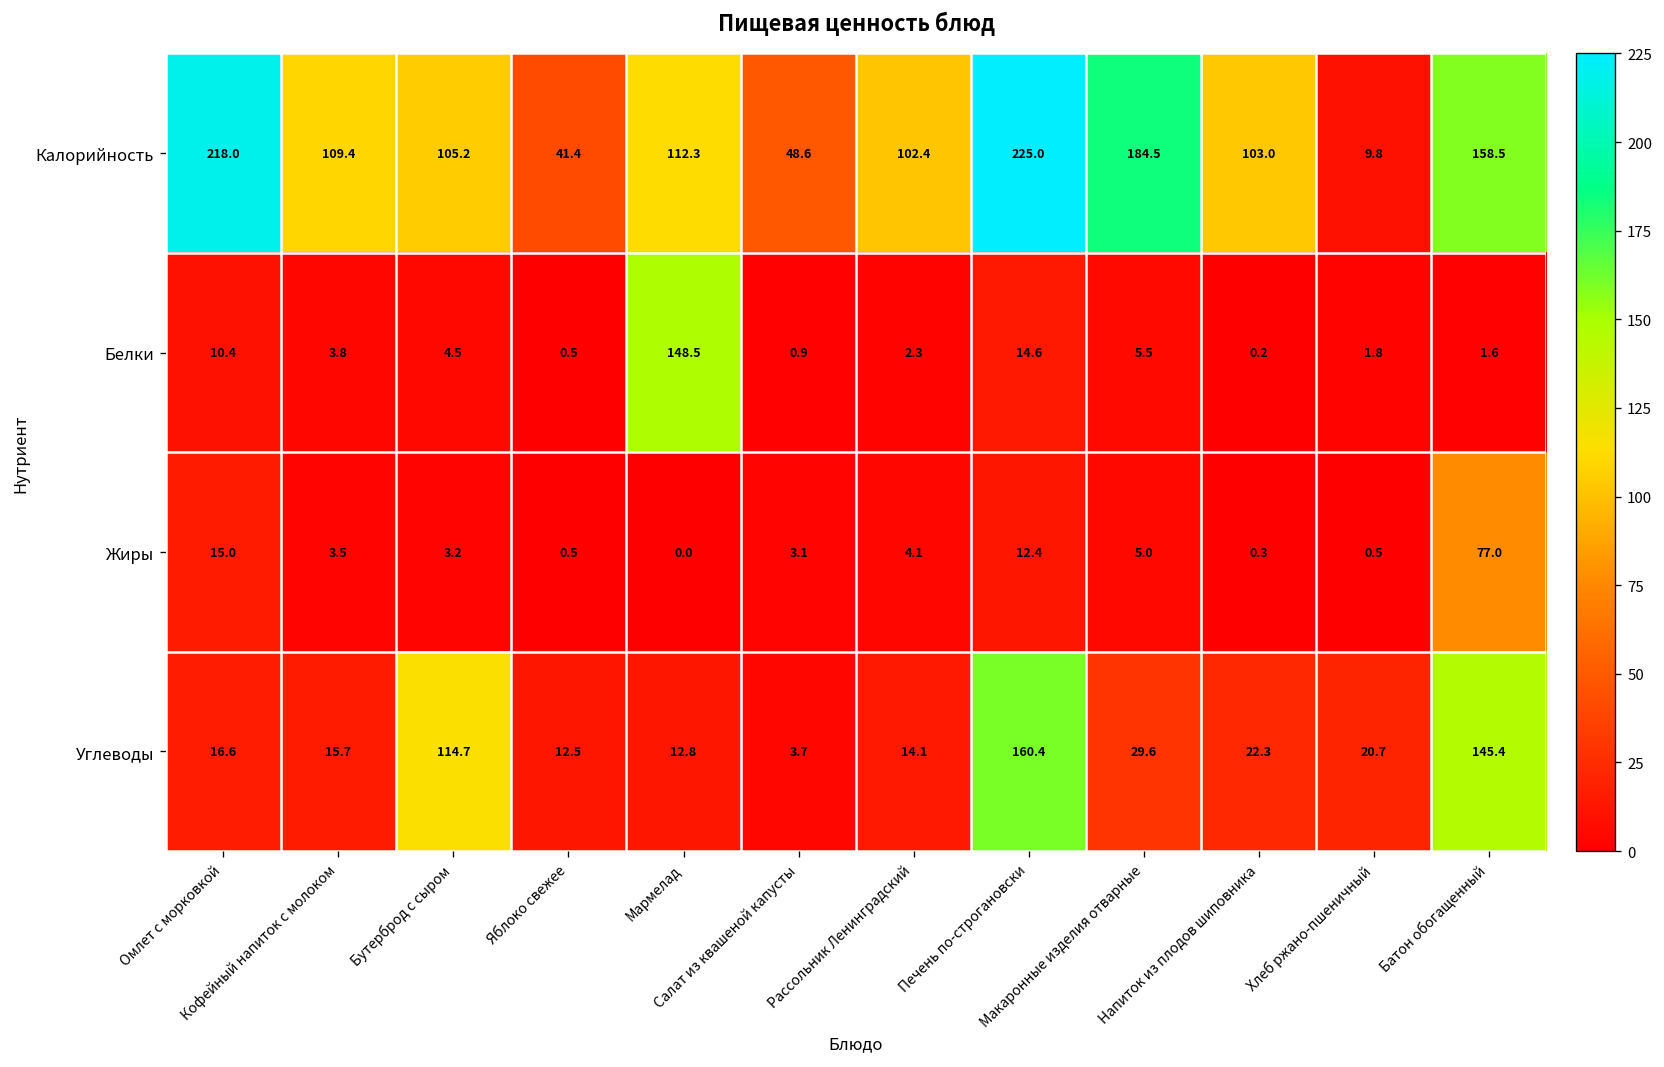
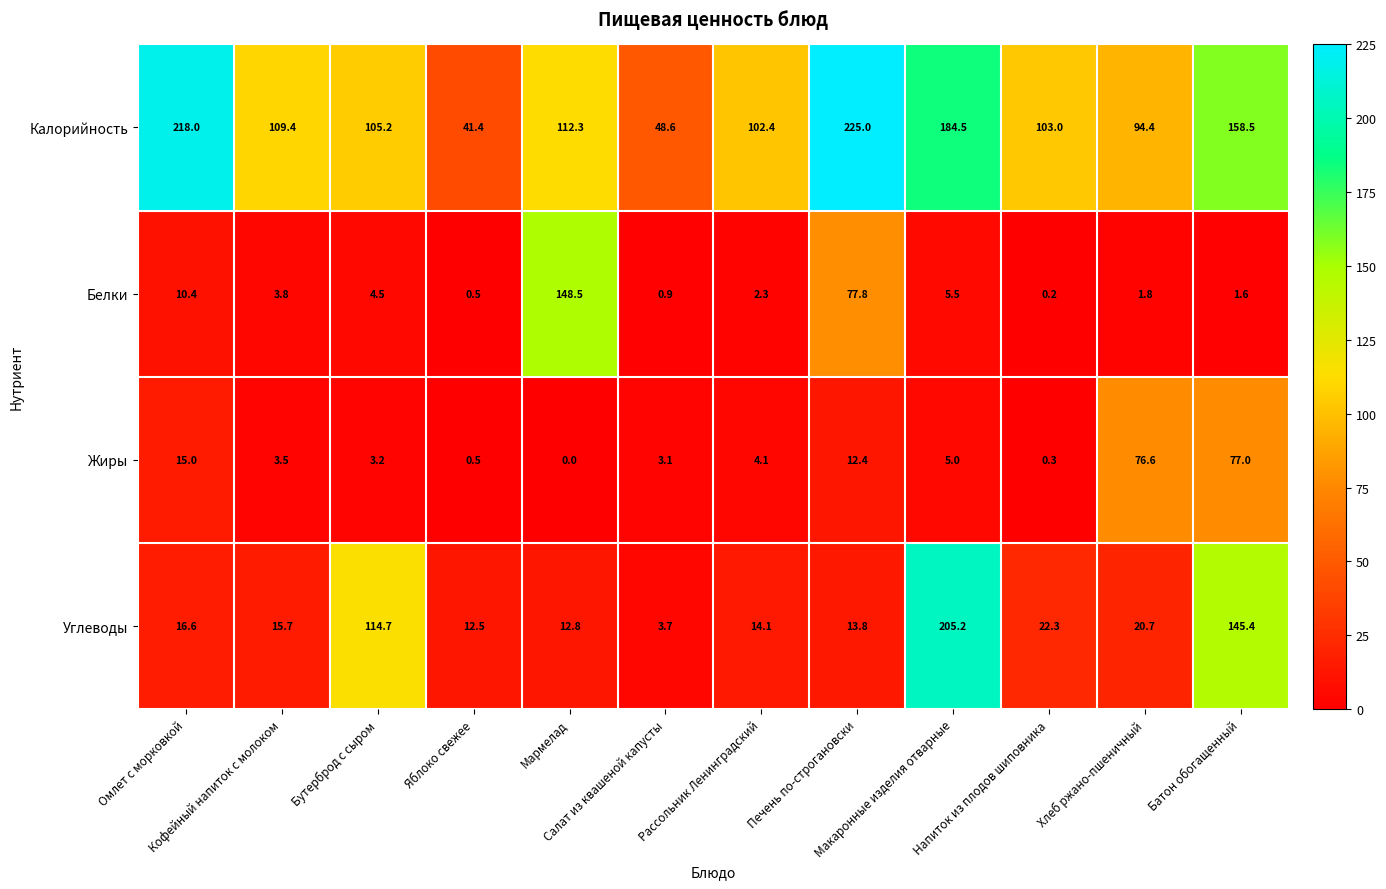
  {
    "Калорийность": {
      "Омлет с морковкой": 218.0,
      "Кофейный напиток с молоком": 109.4,
      "Бутерброд с сыром": 105.2,
      "Яблоко свежее": 41.4,
      "Мармелад": 112.3,
      "Салат из квашеной капусты": 48.6,
      "Рассольник Ленинградский": 102.4,
      "Печень по-строгановски": 225.0,
      "Макаронные изделия отварные": 184.5,
      "Напиток из плодов шиповника": 103.0,
-     "Хлеб ржано-пшеничный": 9.8,
+     "Хлеб ржано-пшеничный": 94.4,
      "Батон обогащенный": 158.5
    },
    "Белки": {
      "Омлет с морковкой": 10.4,
      "Кофейный напиток с молоком": 3.8,
      "Бутерброд с сыром": 4.5,
      "Яблоко свежее": 0.5,
      "Мармелад": 148.5,
      "Салат из квашеной капусты": 0.9,
      "Рассольник Ленинградский": 2.3,
-     "Печень по-строгановски": 14.6,
+     "Печень по-строгановски": 77.8,
      "Макаронные изделия отварные": 5.5,
      "Напиток из плодов шиповника": 0.2,
      "Хлеб ржано-пшеничный": 1.8,
      "Батон обогащенный": 1.6
    },
    "Жиры": {
      "Омлет с морковкой": 15.0,
      "Кофейный напиток с молоком": 3.5,
      "Бутерброд с сыром": 3.2,
      "Яблоко свежее": 0.5,
      "Мармелад": 0.0,
      "Салат из квашеной капусты": 3.1,
      "Рассольник Ленинградский": 4.1,
      "Печень по-строгановски": 12.4,
      "Макаронные изделия отварные": 5.0,
      "Напиток из плодов шиповника": 0.3,
-     "Хлеб ржано-пшеничный": 0.5,
+     "Хлеб ржано-пшеничный": 76.6,
      "Батон обогащенный": 77.0
    },
    "Углеводы": {
      "Омлет с морковкой": 16.6,
      "Кофейный напиток с молоком": 15.7,
      "Бутерброд с сыром": 114.7,
      "Яблоко свежее": 12.5,
      "Мармелад": 12.8,
      "Салат из квашеной капусты": 3.7,
      "Рассольник Ленинградский": 14.1,
-     "Печень по-строгановски": 160.4,
-     "Макаронные изделия отварные": 29.6,
+     "Печень по-строгановски": 13.8,
+     "Макаронные изделия отварные": 205.2,
      "Напиток из плодов шиповника": 22.3,
      "Хлеб ржано-пшеничный": 20.7,
      "Батон обогащенный": 145.4
    }
  }
